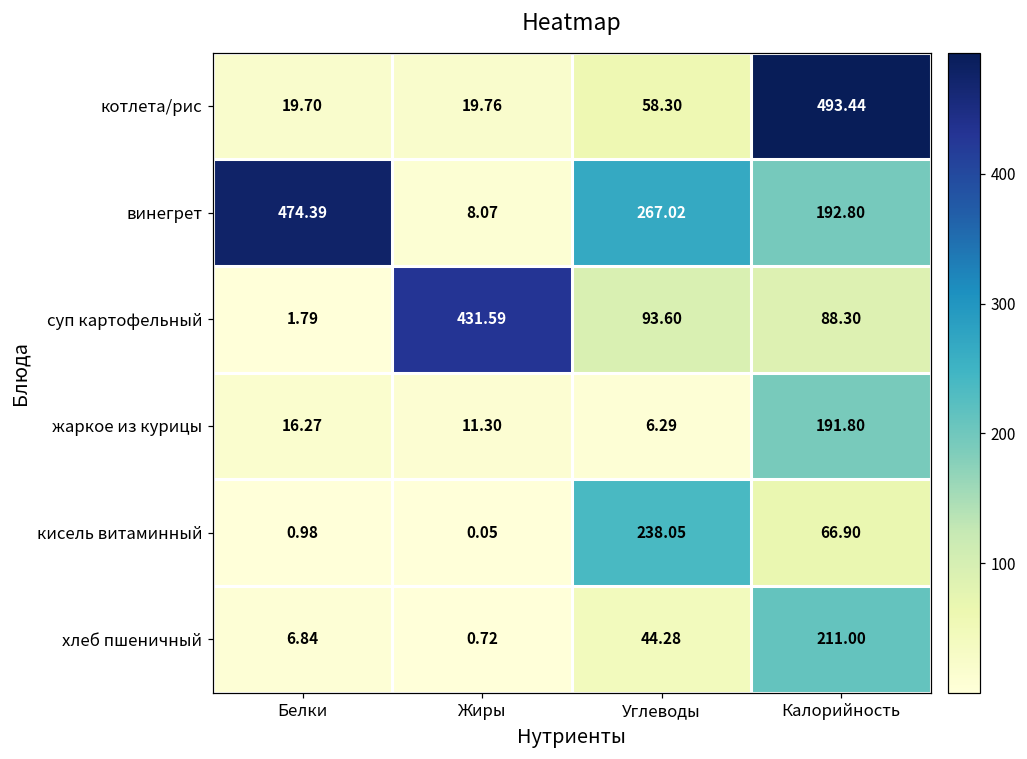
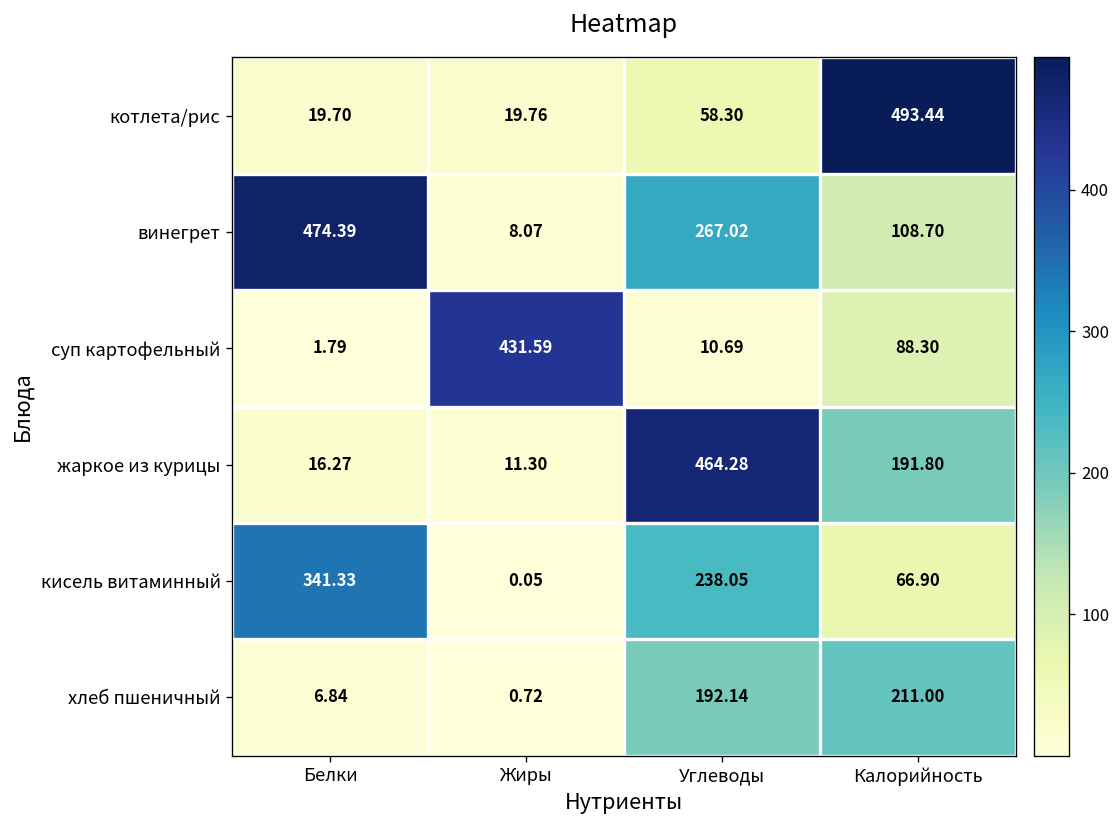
  {
    "котлета/рис": {
      "Белки": 19.70,
      "Жиры": 19.76,
      "Углеводы": 58.30,
      "Калорийность": 493.44
    },
    "винегрет": {
      "Белки": 474.39,
      "Жиры": 8.07,
      "Углеводы": 267.02,
-     "Калорийность": 192.80
+     "Калорийность": 108.70
    },
    "суп картофельный": {
      "Белки": 1.79,
      "Жиры": 431.59,
-     "Углеводы": 93.60,
+     "Углеводы": 10.69,
      "Калорийность": 88.30
    },
    "жаркое из курицы": {
      "Белки": 16.27,
      "Жиры": 11.30,
-     "Углеводы": 6.29,
+     "Углеводы": 464.28,
      "Калорийность": 191.80
    },
    "кисель витаминный": {
-     "Белки": 0.98,
+     "Белки": 341.33,
      "Жиры": 0.05,
      "Углеводы": 238.05,
      "Калорийность": 66.90
    },
    "хлеб пшеничный": {
      "Белки": 6.84,
      "Жиры": 0.72,
-     "Углеводы": 44.28,
+     "Углеводы": 192.14,
      "Калорийность": 211.00
    }
  }
